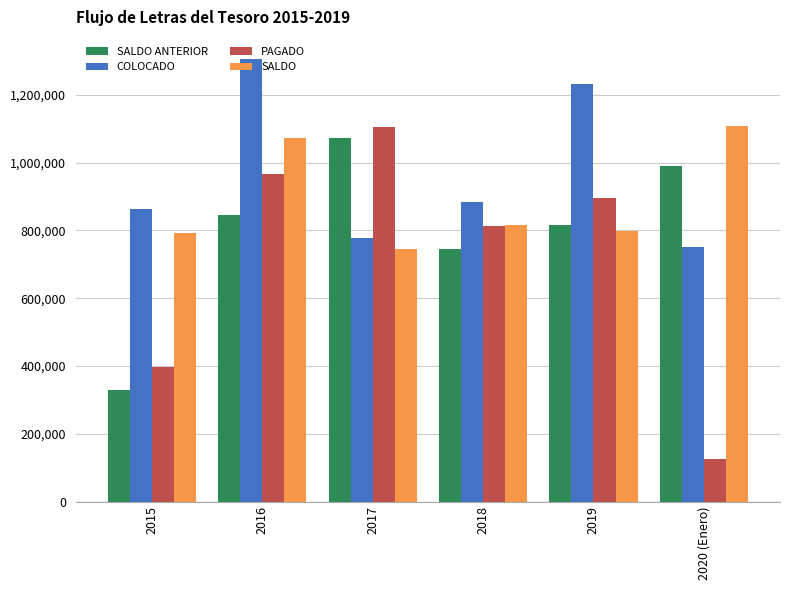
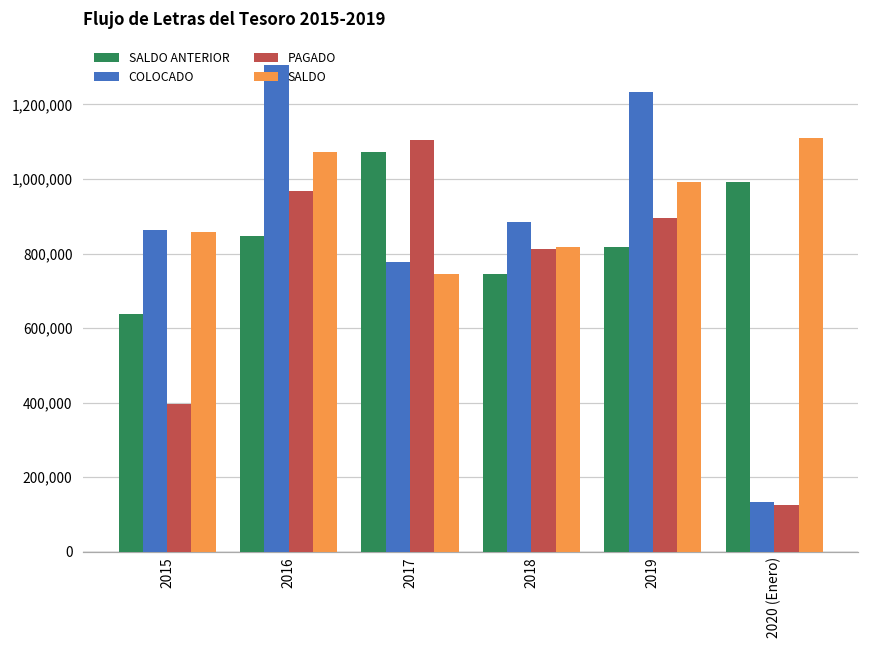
  {
    "SALDO ANTERIOR": {
-     "2015": "330,000",
+     "2015": "640,000",
      "2016": "850,000",
      "2017": "1,070,000",
      "2018": "750,000",
      "2019": "820,000",
      "2020 (Enero)": "990,000"
    },
    "COLOCADO": {
      "2015": "860,000",
      "2016": "1,310,000",
      "2017": "780,000",
      "2018": "880,000",
      "2019": "1,230,000",
-     "2020 (Enero)": "750,000"
+     "2020 (Enero)": "130,000"
    },
    "PAGADO": {
      "2015": "400,000",
      "2016": "970,000",
      "2017": "1,110,000",
      "2018": "810,000",
      "2019": "900,000",
      "2020 (Enero)": "120,000"
    },
    "SALDO": {
-     "2015": "790,000",
+     "2015": "860,000",
      "2016": "1,070,000",
      "2017": "750,000",
      "2018": "820,000",
-     "2019": "800,000",
+     "2019": "990,000",
      "2020 (Enero)": "1,110,000"
    }
  }
